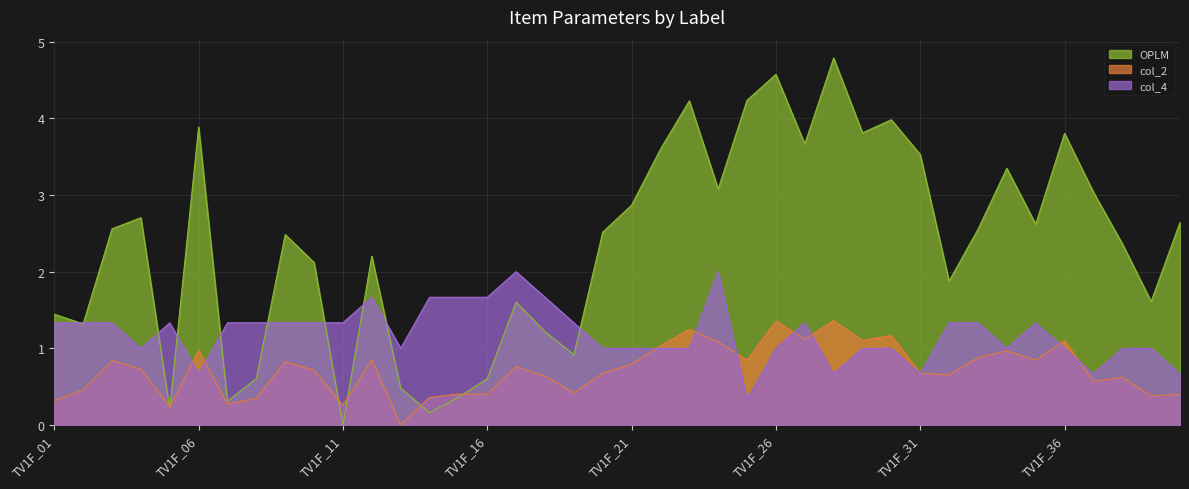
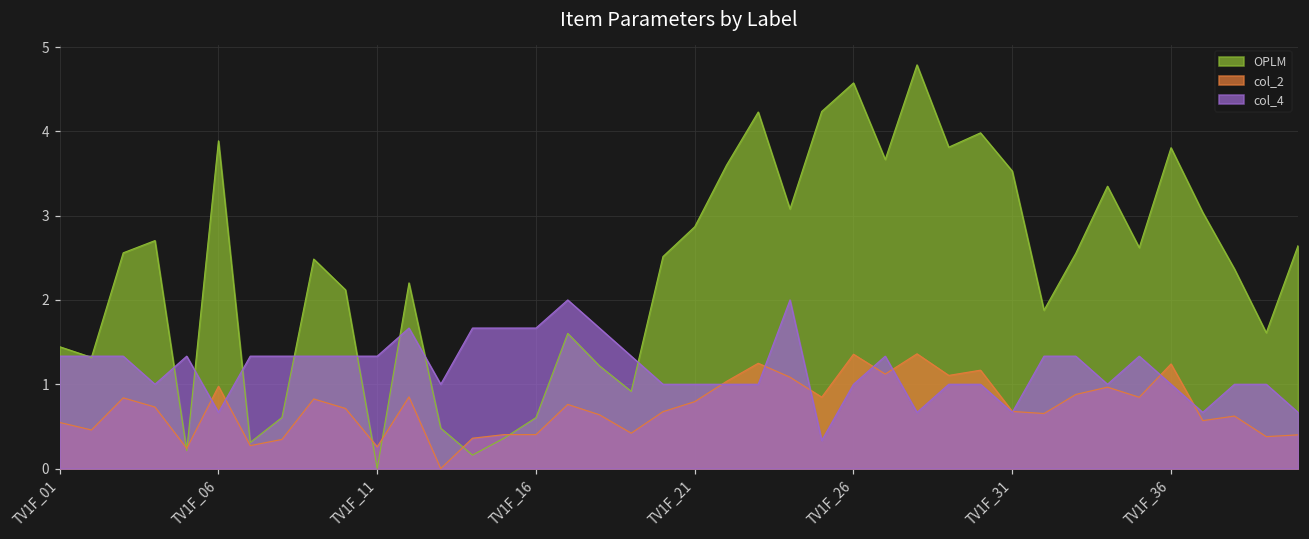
  {
    "col_2": {
-     "TV1F_01": 0.3,
+     "TV1F_01": 0.5,
      "TV1F_06": 1.0,
      "TV1F_11": 0.3,
      "TV1F_16": 0.4,
      "TV1F_21": 0.8,
      "TV1F_26": 1.4,
-     "TV1F_36": 1.1
+     "TV1F_36": 1.2
    }
  }
